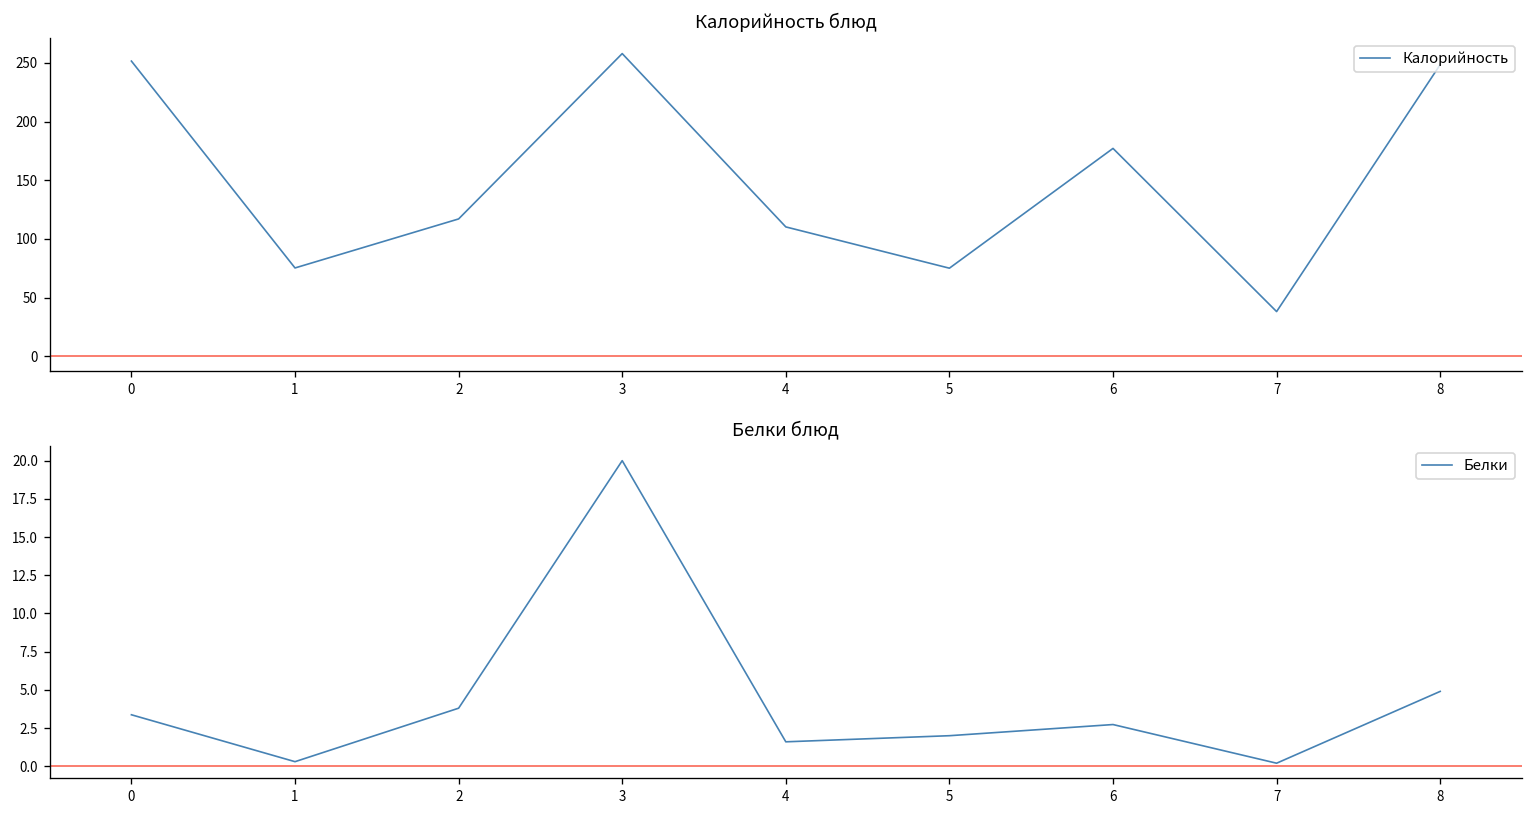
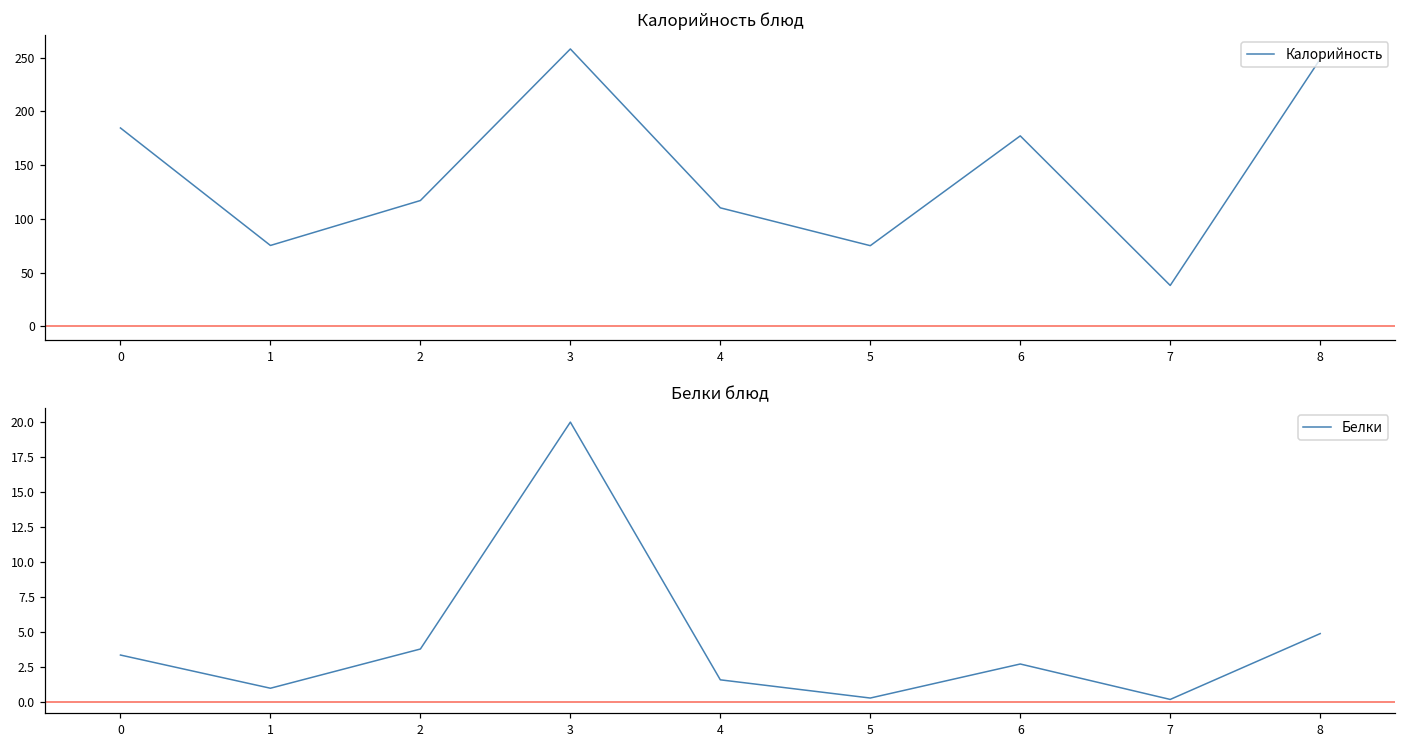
  {
    "Калорийность блюд": {
-     "0": 250,
+     "0": 180,
      "1": 80,
      "2": 120,
      "3": 260,
      "4": 110,
      "5": 80,
      "6": 180,
      "7": 40
    },
    "Белки блюд": {
      "0": 3.4,
-     "1": 0.3,
+     "1": 1.0,
      "2": 3.8,
      "3": 20.0,
      "4": 1.6,
-     "5": 2.0,
+     "5": 0.3,
      "6": 2.7,
      "7": 0.2,
      "8": 4.9
    }
  }
